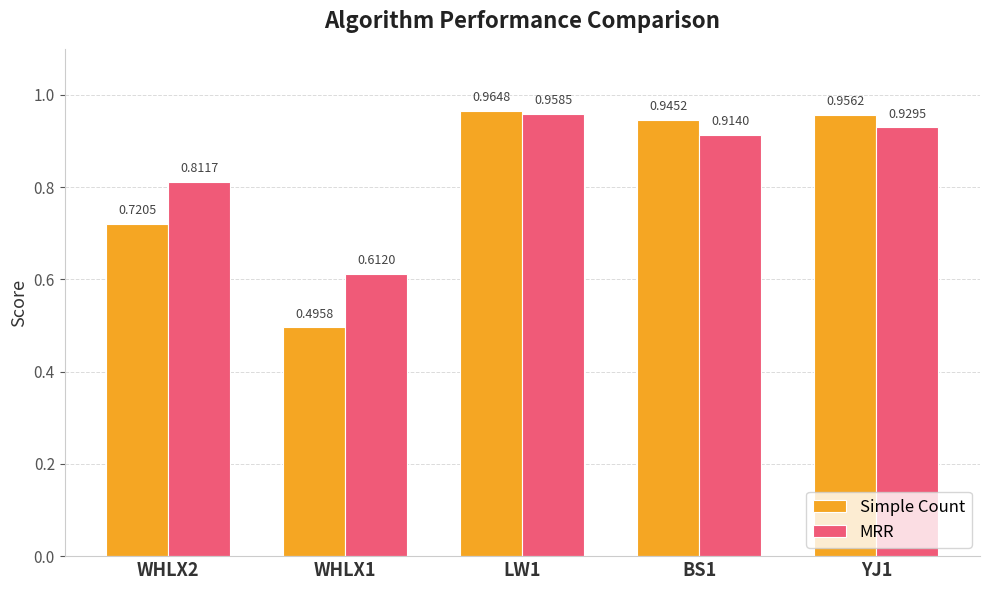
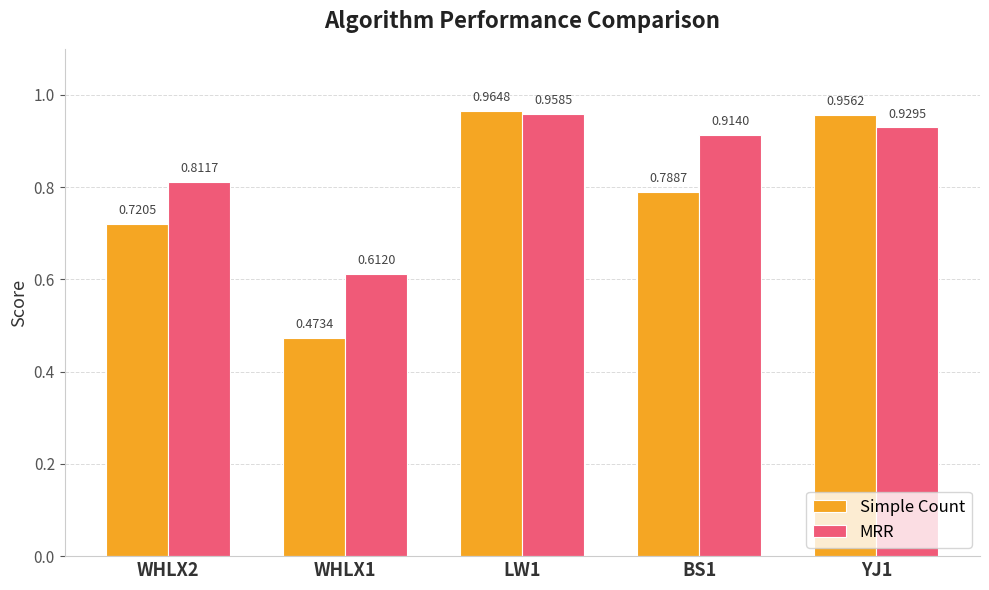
  {
    "Simple Count": {
      "WHLX2": 0.7205,
-     "WHLX1": 0.4958,
+     "WHLX1": 0.4734,
      "LW1": 0.9648,
-     "BS1": 0.9452,
+     "BS1": 0.7887,
      "YJ1": 0.9562
    },
    "MRR": {
      "WHLX2": 0.8117,
      "WHLX1": 0.6120,
      "LW1": 0.9585,
      "BS1": 0.9140,
      "YJ1": 0.9295
    }
  }
